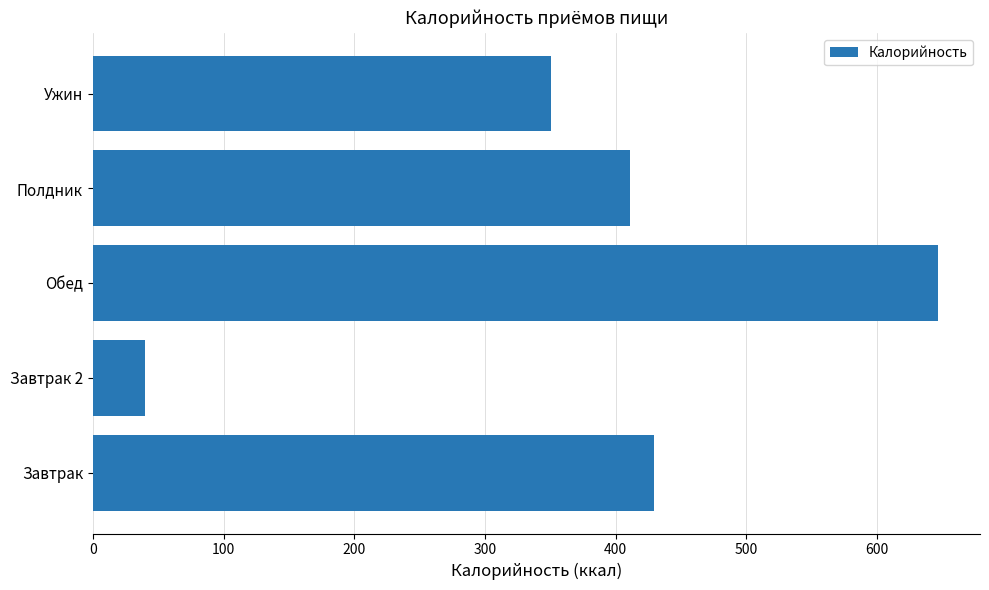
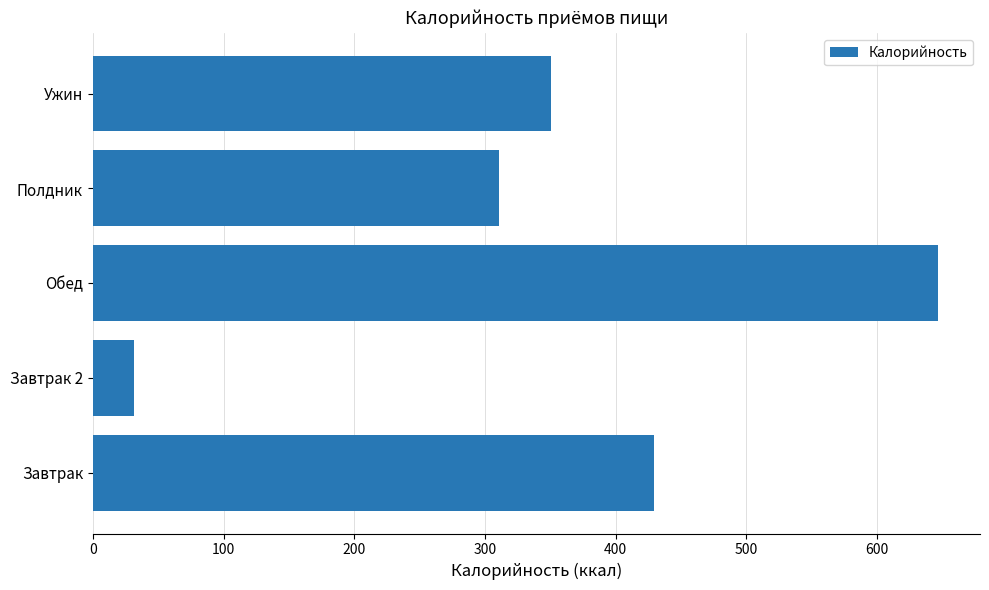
  {
    "Ужин": 351,
-   "Полдник": 411,
+   "Полдник": 311,
    "Обед": 647,
-   "Завтрак 2": 40,
+   "Завтрак 2": 32,
    "Завтрак": 430
  }
